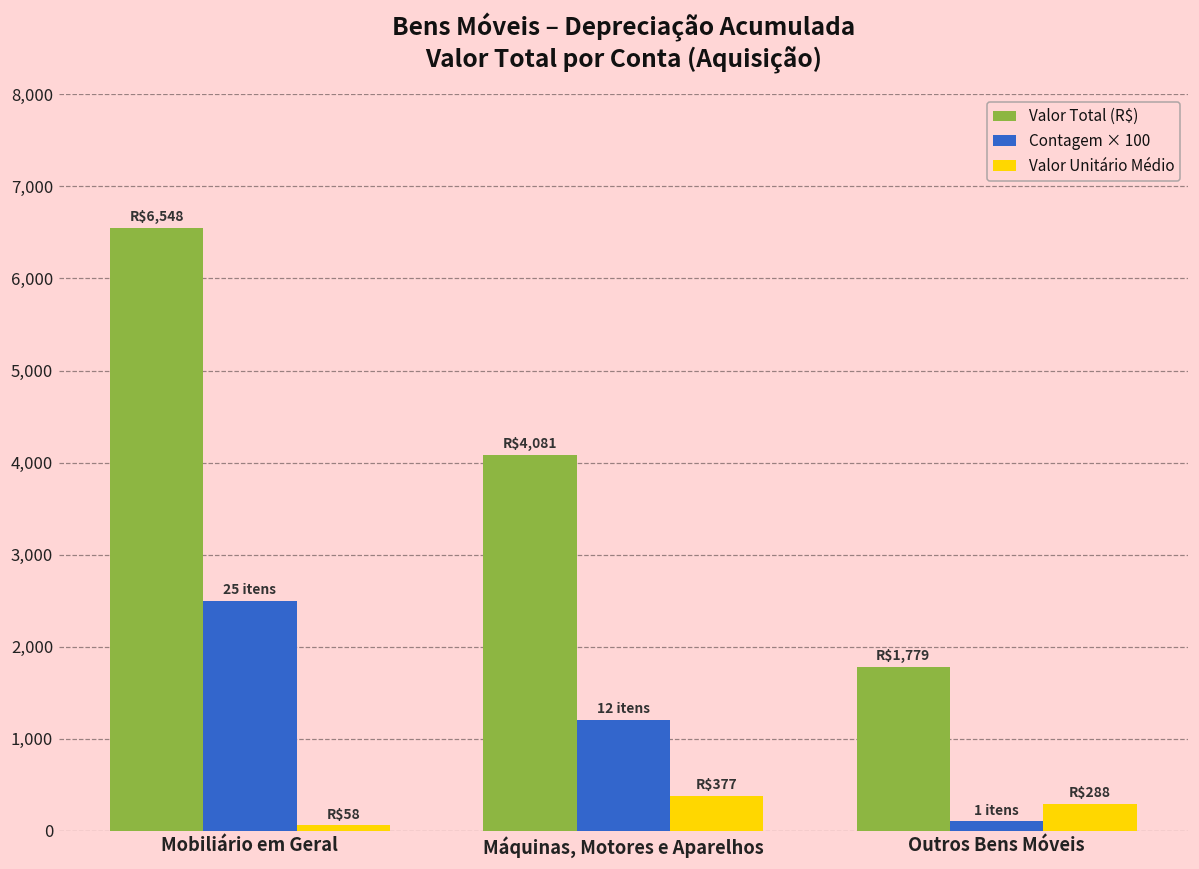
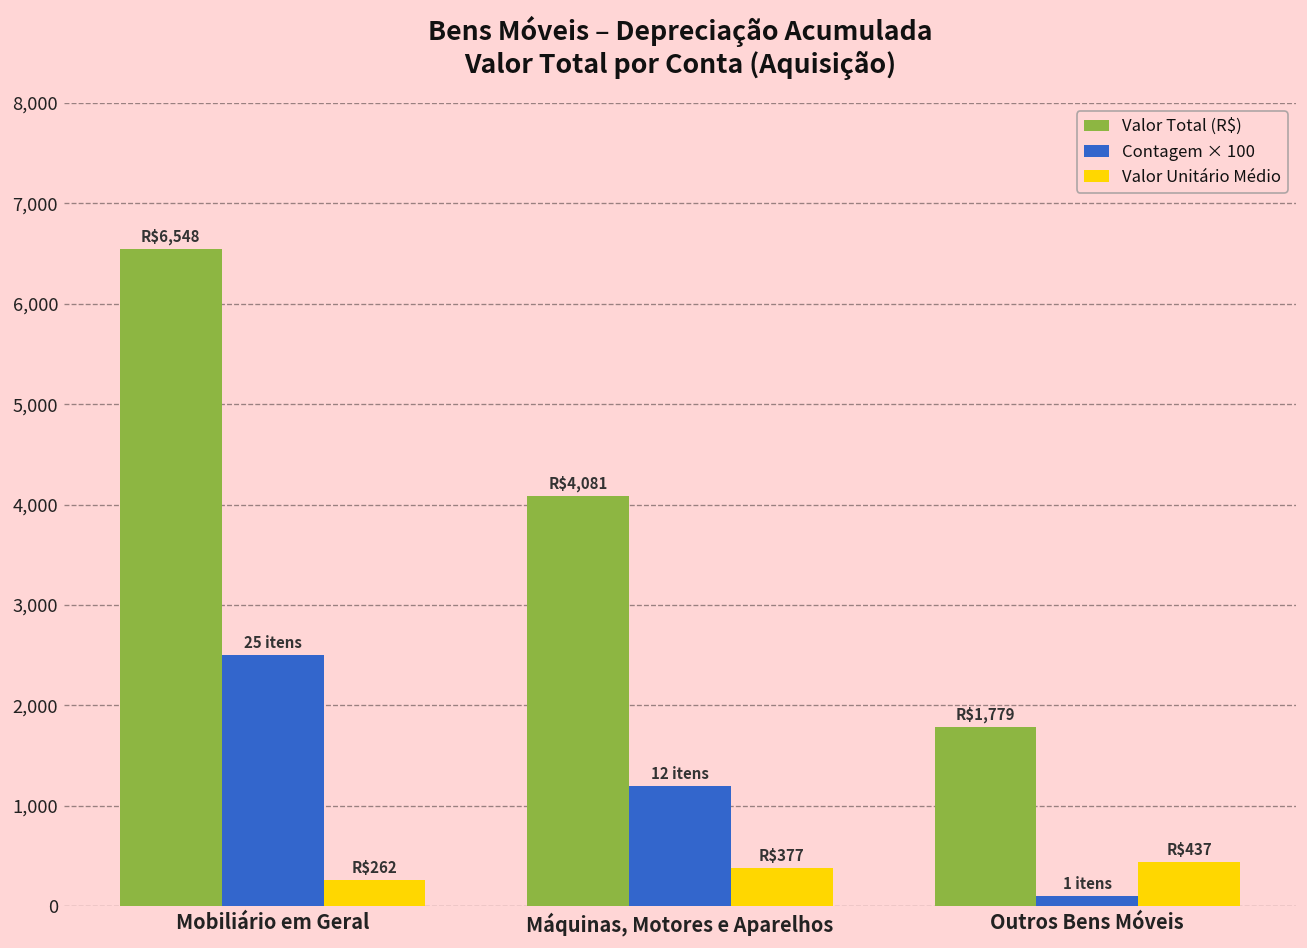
  {
    "Valor Total (R$)": {
      "Mobiliário em Geral": "$6,548",
      "Máquinas, Motores e Aparelhos": "$4,081",
      "Outros Bens Móveis": "$1,779"
    },
    "Valor Unitário Médio": {
-     "Mobiliário em Geral": "$58",
+     "Mobiliário em Geral": "$262",
      "Máquinas, Motores e Aparelhos": "$377",
-     "Outros Bens Móveis": "$288"
+     "Outros Bens Móveis": "$437"
    }
  }
